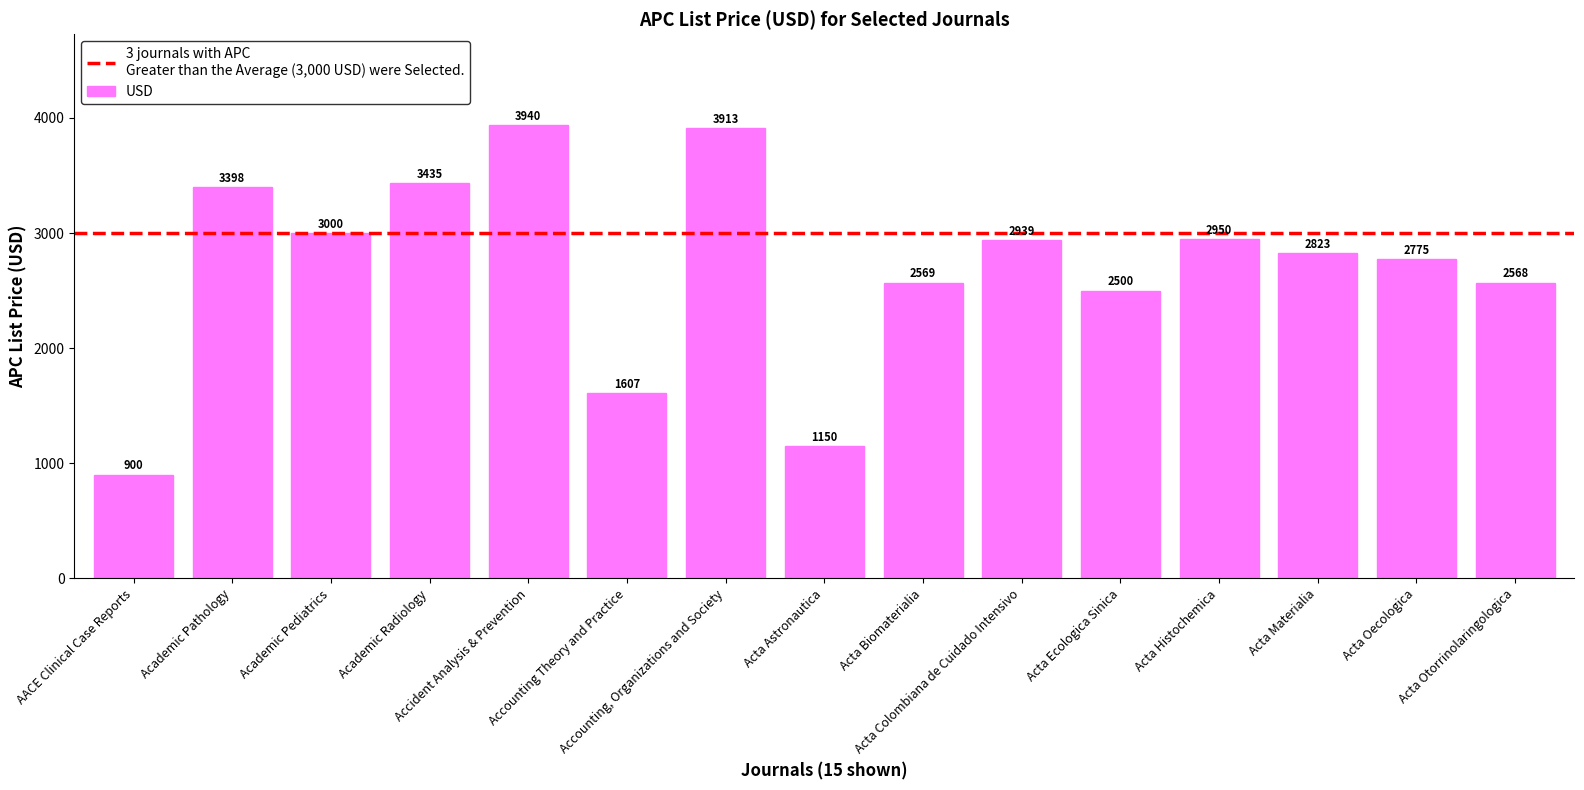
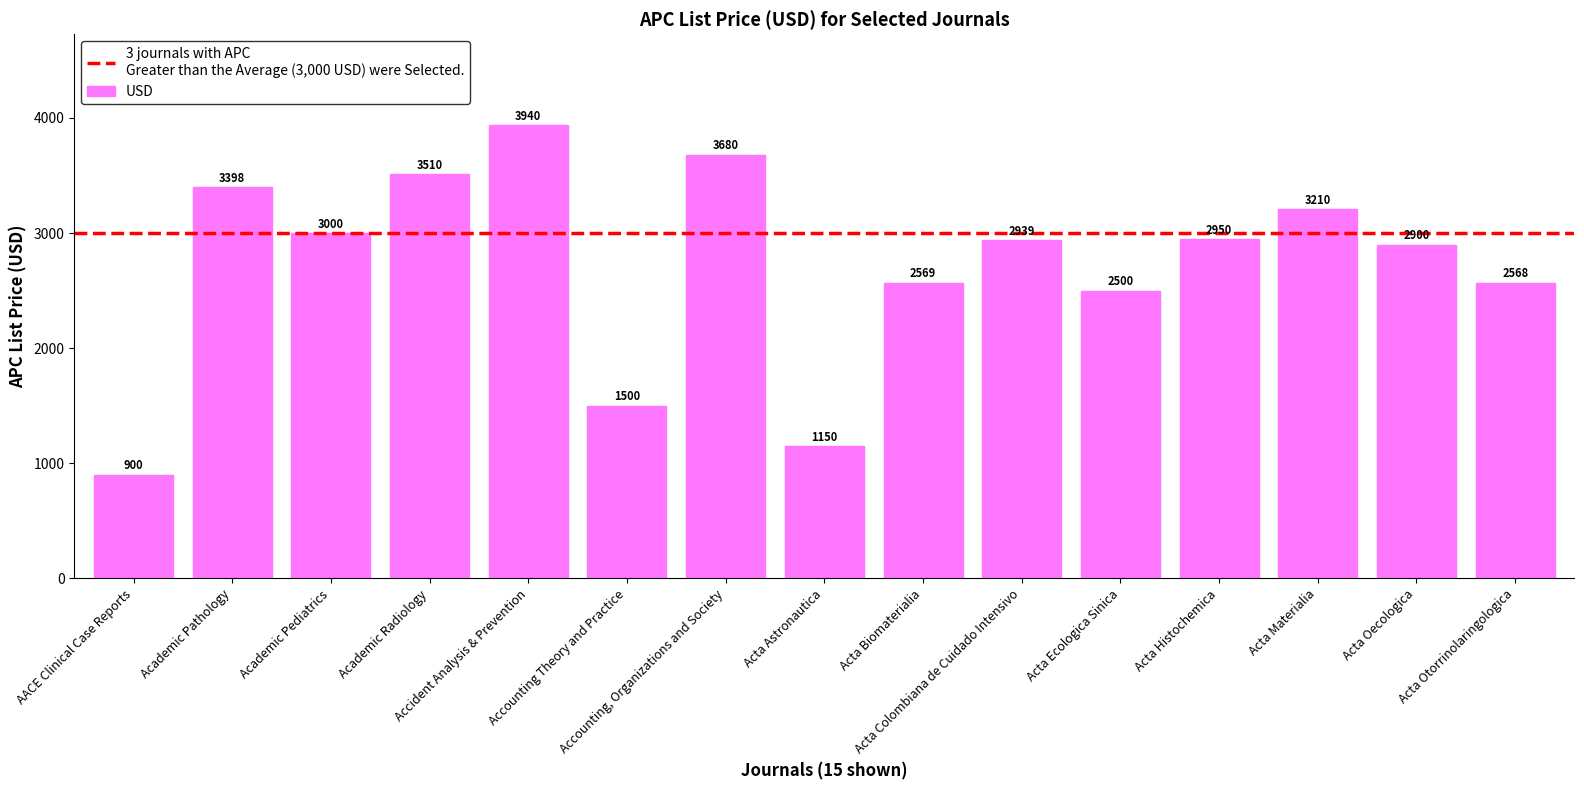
  {
    "AACE Clinical Case Reports": 900,
    "Academic Pathology": 3398,
    "Academic Pediatrics": 3000,
-   "Academic Radiology": 3435,
+   "Academic Radiology": 3510,
    "Accident Analysis & Prevention": 3940,
-   "Accounting Theory and Practice": 1607,
-   "Accounting, Organizations and Society": 3913,
+   "Accounting Theory and Practice": 1500,
+   "Accounting, Organizations and Society": 3680,
    "Acta Astronautica": 1150,
    "Acta Biomaterialia": 2569,
    "Acta Colombiana de Cuidado Intensivo": 2939,
    "Acta Ecologica Sinica": 2500,
    "Acta Histochemica": 2950,
-   "Acta Materialia": 2823,
-   "Acta Oecologica": 2775,
+   "Acta Materialia": 3210,
+   "Acta Oecologica": 2900,
    "Acta Otorrinolaringologica": 2568
  }
